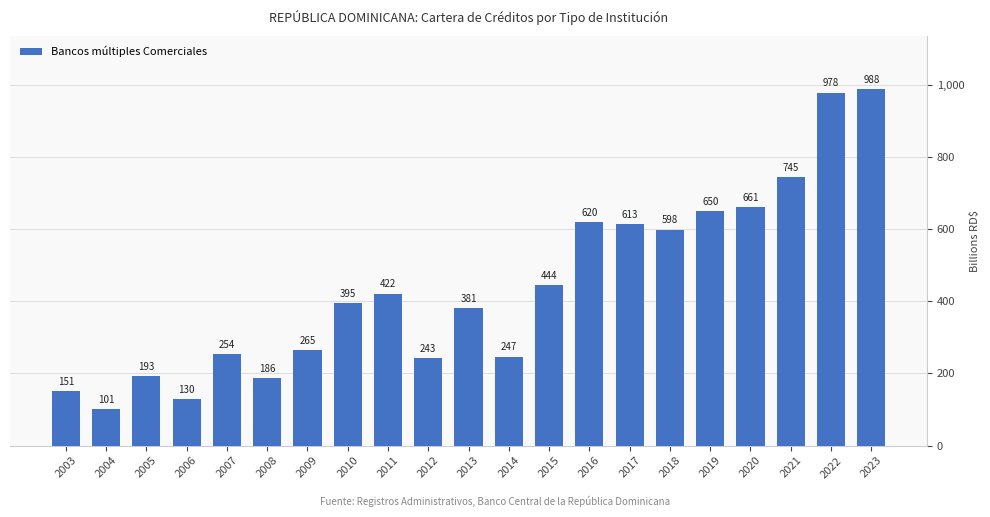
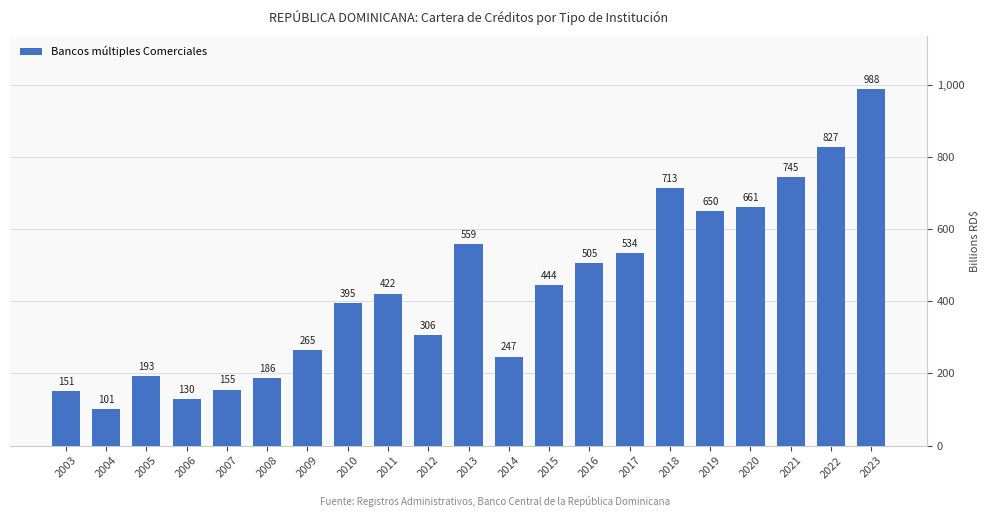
  {
    "2003": 151,
    "2004": 101,
    "2005": 193,
    "2006": 130,
-   "2007": 254,
+   "2007": 155,
    "2008": 186,
    "2009": 265,
    "2010": 395,
    "2011": 422,
-   "2012": 243,
-   "2013": 381,
+   "2012": 306,
+   "2013": 559,
    "2014": 247,
    "2015": 444,
-   "2016": 620,
-   "2017": 613,
-   "2018": 598,
+   "2016": 505,
+   "2017": 534,
+   "2018": 713,
    "2019": 650,
    "2020": 661,
    "2021": 745,
-   "2022": 978,
+   "2022": 827,
    "2023": 988
  }
